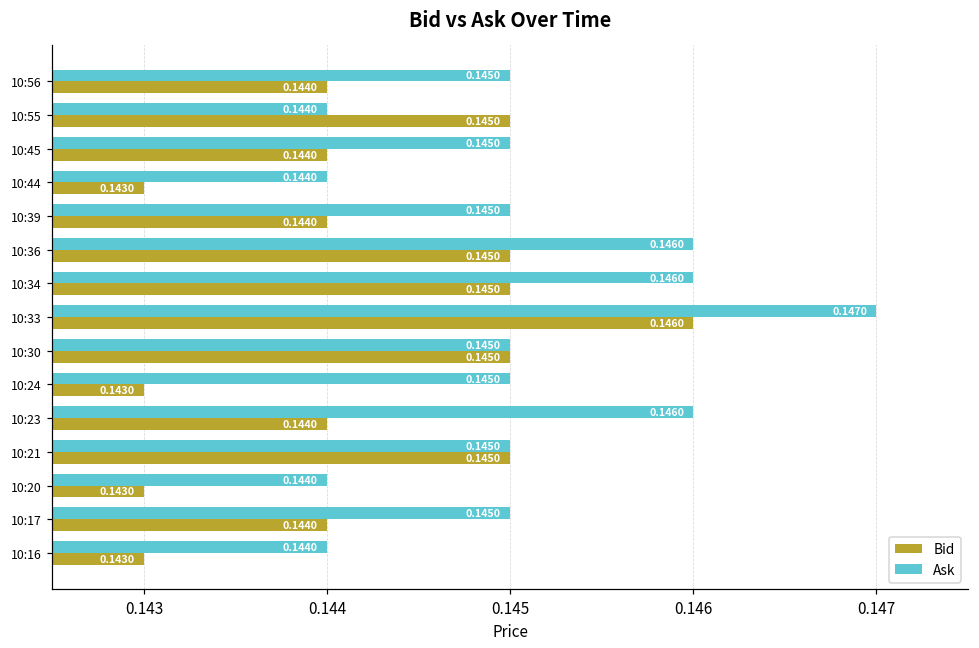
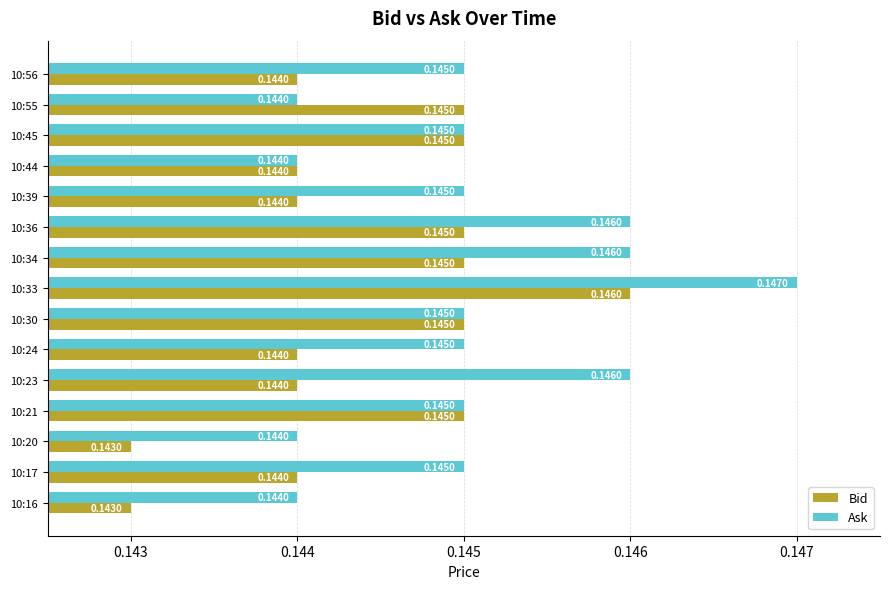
  {
    "Bid": {
      "10:56": 0.1440,
      "10:55": 0.1450,
-     "10:45": 0.1440,
-     "10:44": 0.1430,
+     "10:45": 0.1450,
+     "10:44": 0.1440,
      "10:39": 0.1440,
      "10:36": 0.1450,
      "10:34": 0.1450,
      "10:33": 0.1460,
      "10:30": 0.1450,
-     "10:24": 0.1430,
+     "10:24": 0.1440,
      "10:23": 0.1440,
      "10:21": 0.1450,
      "10:20": 0.1430,
      "10:17": 0.1440,
      "10:16": 0.1430
    },
    "Ask": {
      "10:56": 0.1450,
      "10:55": 0.1440,
      "10:45": 0.1450,
      "10:44": 0.1440,
      "10:39": 0.1450,
      "10:36": 0.1460,
      "10:34": 0.1460,
      "10:33": 0.1470,
      "10:30": 0.1450,
      "10:24": 0.1450,
      "10:23": 0.1460,
      "10:21": 0.1450,
      "10:20": 0.1440,
      "10:17": 0.1450,
      "10:16": 0.1440
    }
  }
